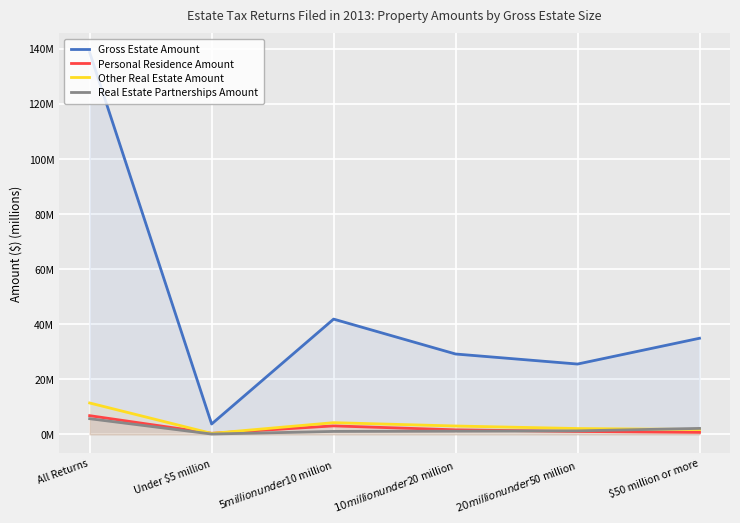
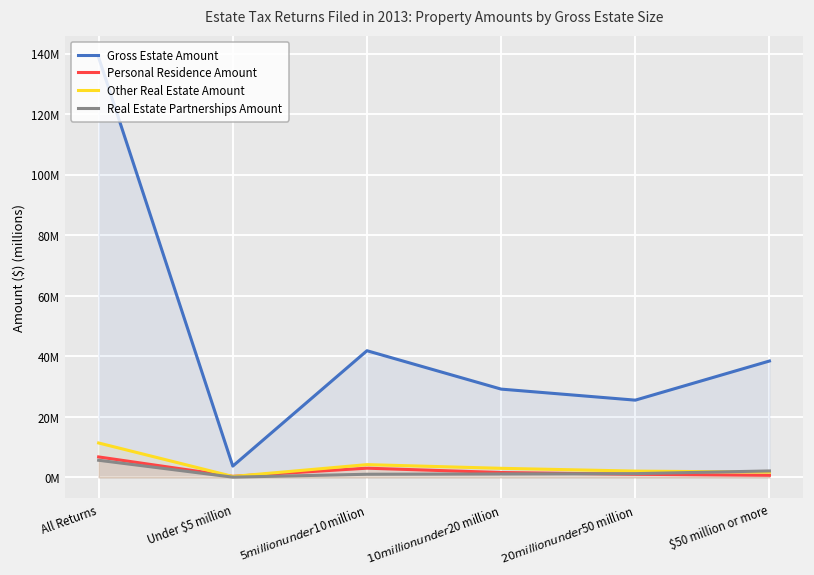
  {
    "Gross Estate Amount": {
      "Under $5 million": 4000000,
-     "$50 million or more": 35000000
+     "$50 million or more": 38000000
    },
    "Personal Residence Amount": {
      "All Returns": 7000000,
      "$50 million or more": 1000000
    },
    "Other Real Estate Amount": {
      "All Returns": 11000000
    },
    "Real Estate Partnerships Amount": {
      "All Returns": 6000000
    }
  }
